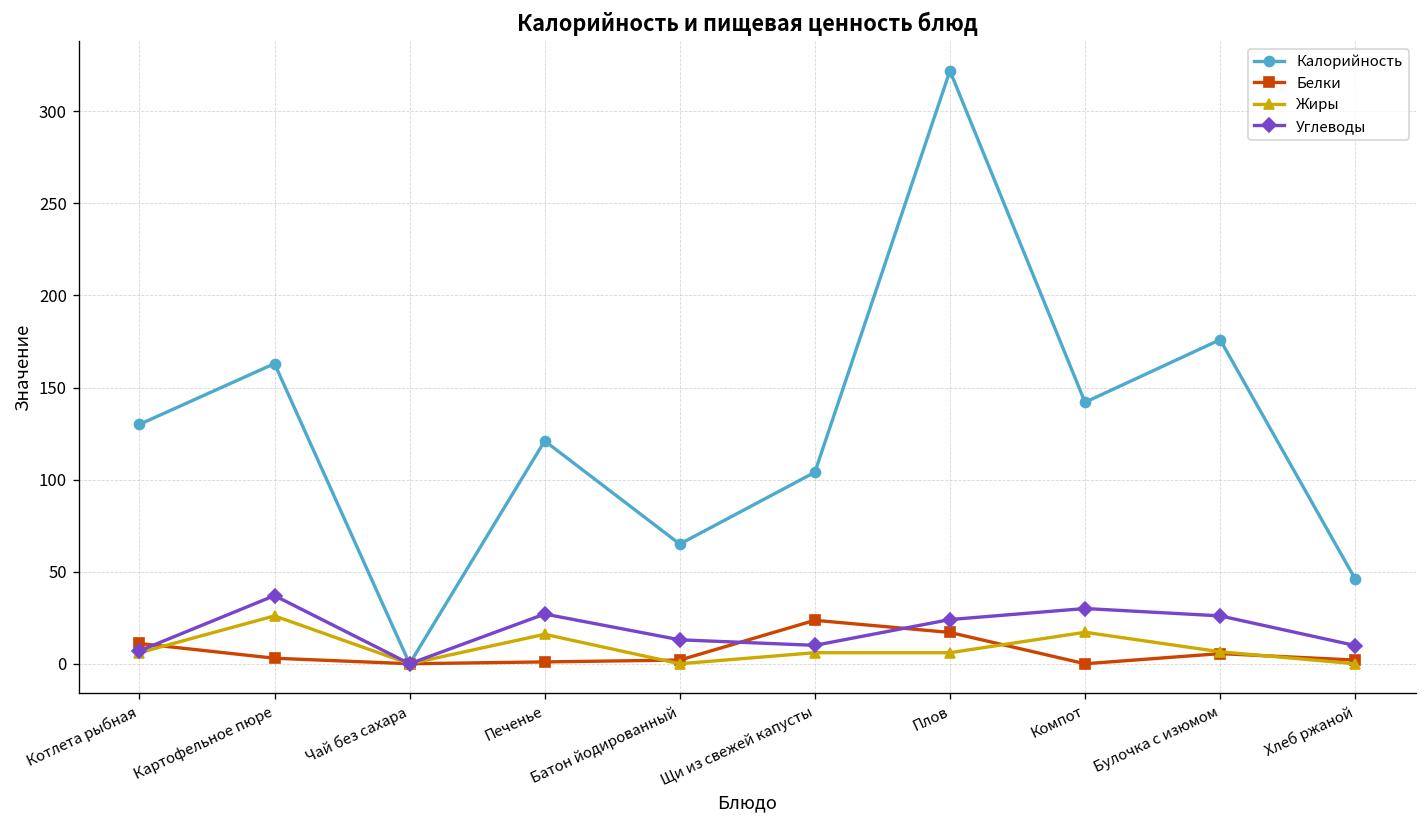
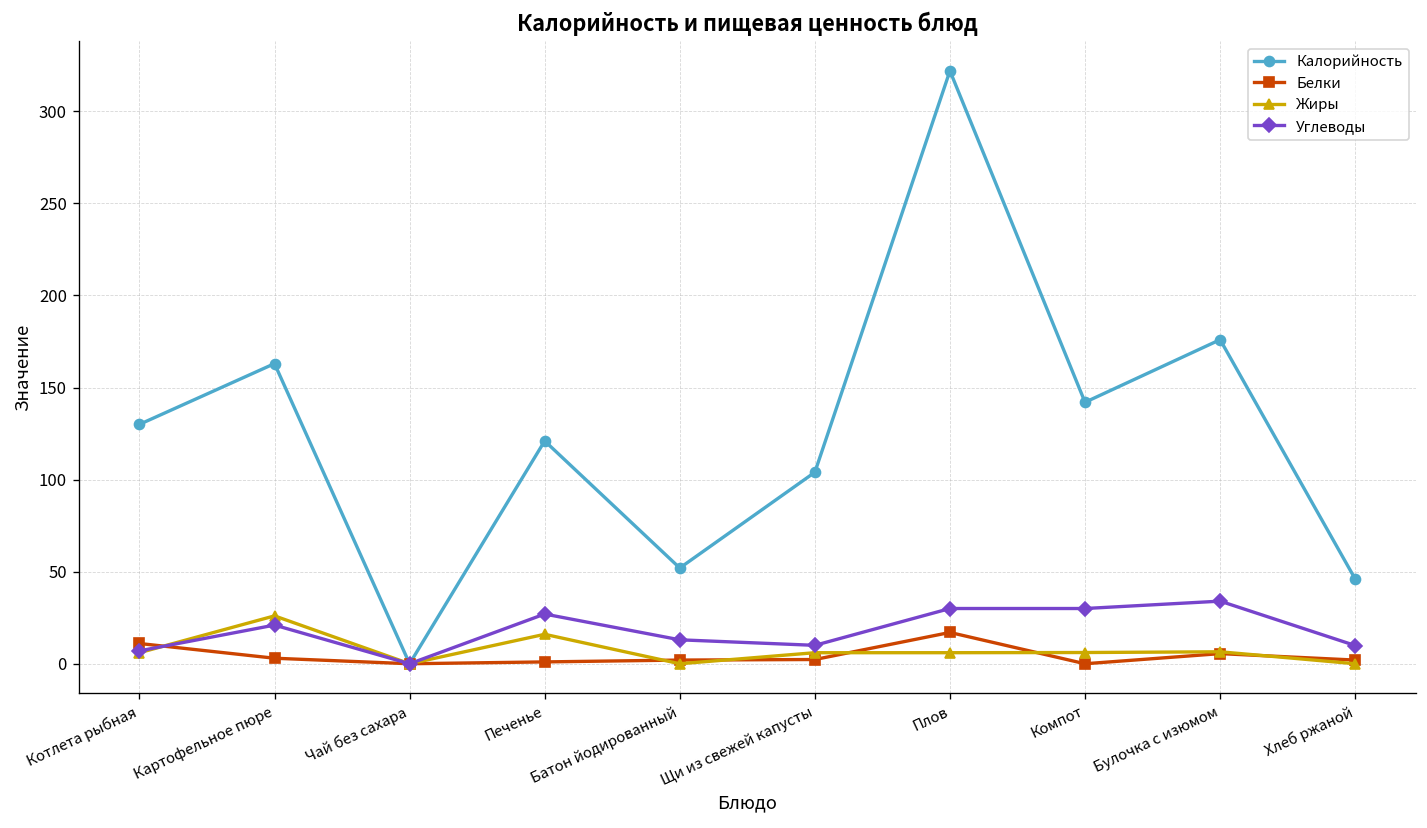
  {
    "Калорийность": {
      "Котлета рыбная": 130,
      "Картофельное пюре": 163,
      "Печенье": 121,
-     "Батон йодированный": 65,
+     "Батон йодированный": 52,
      "Щи из свежей капусты": 104,
      "Плов": 322,
      "Компот": 142,
      "Булочка с изюмом": 176,
      "Хлеб ржаной": 46
    },
    "Белки": {
      "Котлета рыбная": 11,
      "Картофельное пюре": 3,
      "Печенье": 1,
      "Батон йодированный": 2,
-     "Щи из свежей капусты": 24,
+     "Щи из свежей капусты": 2,
      "Плов": 17,
      "Компот": 0,
      "Хлеб ржаной": 2
    },
    "Жиры": {
      "Картофельное пюре": 26,
      "Печенье": 16,
      "Батон йодированный": 0,
      "Щи из свежей капусты": 6,
      "Плов": 6,
-     "Компот": 17,
+     "Компот": 6,
      "Хлеб ржаной": 0
    },
    "Углеводы": {
-     "Картофельное пюре": 37,
+     "Картофельное пюре": 21,
      "Печенье": 27,
      "Батон йодированный": 13,
      "Щи из свежей капусты": 10,
-     "Плов": 24,
+     "Плов": 30,
      "Компот": 30,
-     "Булочка с изюмом": 26,
+     "Булочка с изюмом": 34,
      "Хлеб ржаной": 10
    }
  }
